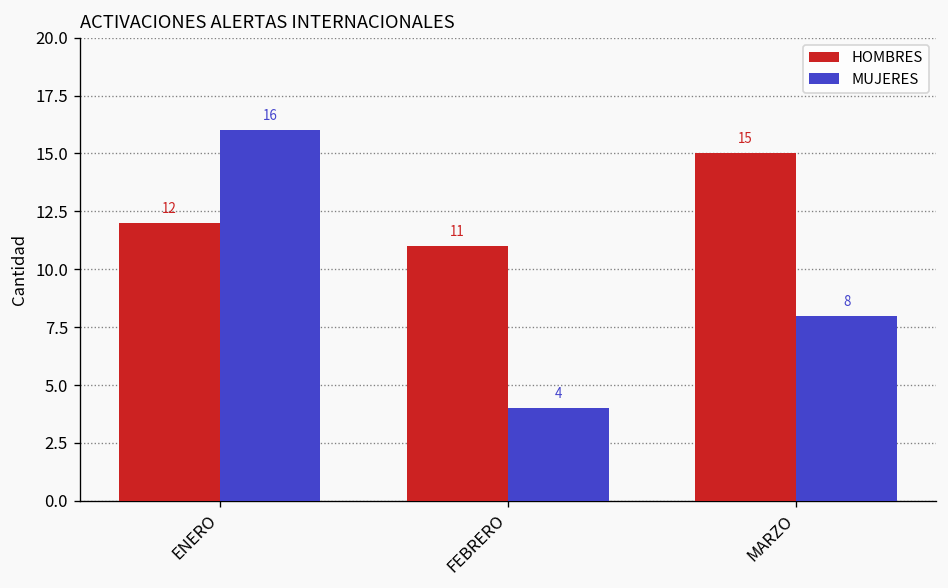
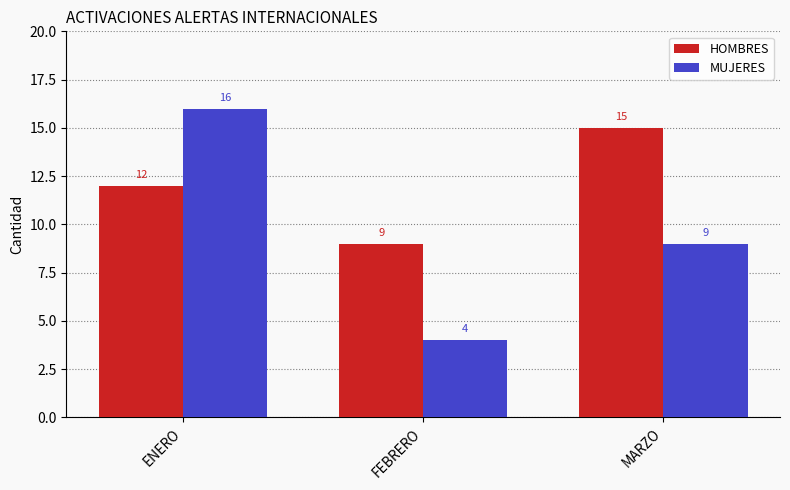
  {
    "HOMBRES": {
      "ENERO": 12,
-     "FEBRERO": 11,
+     "FEBRERO": 9,
      "MARZO": 15
    },
    "MUJERES": {
      "ENERO": 16,
      "FEBRERO": 4,
-     "MARZO": 8
+     "MARZO": 9
    }
  }
